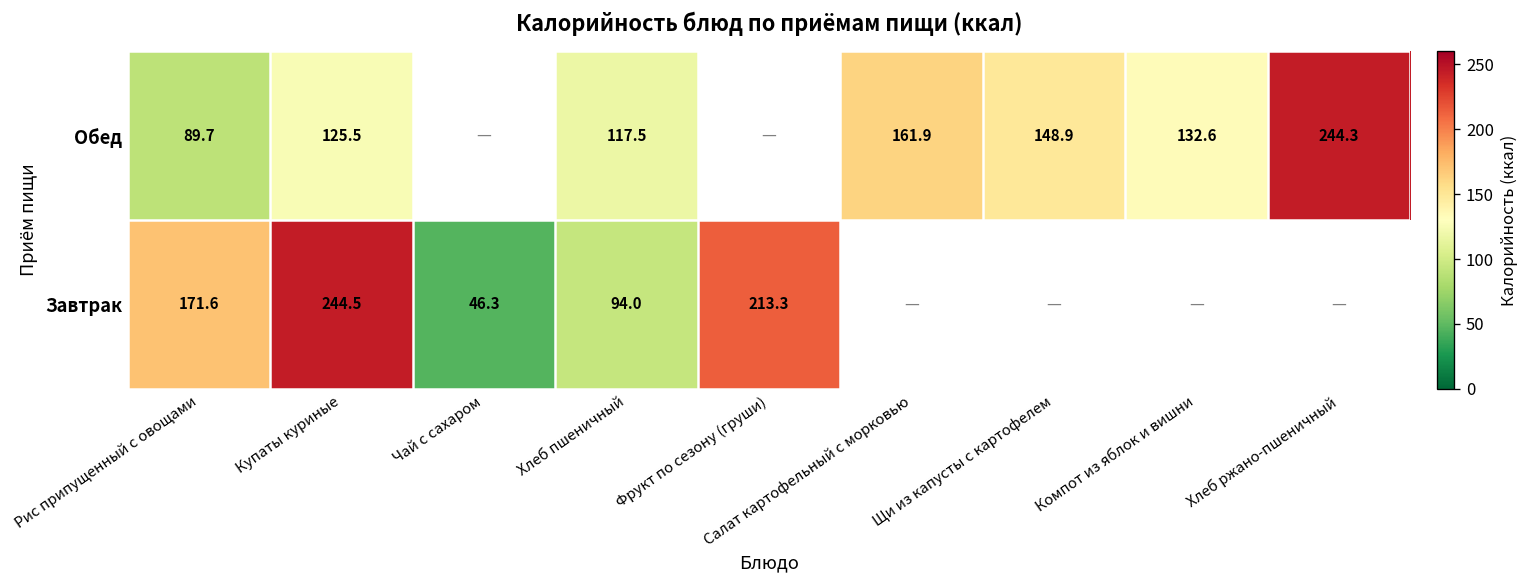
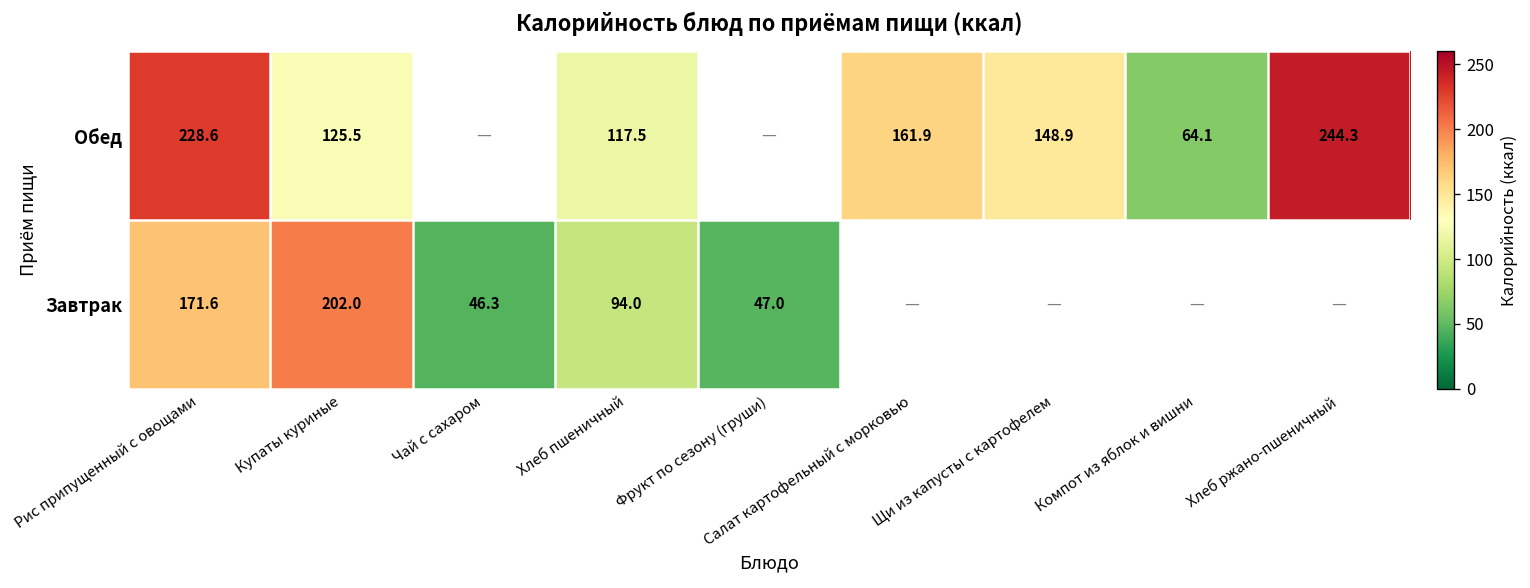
  {
    "Обед": {
-     "Рис припущенный с овощами": 89.7,
+     "Рис припущенный с овощами": 228.6,
      "Купаты куриные": 125.5,
      "Хлеб пшеничный": 117.5,
      "Салат картофельный с морковью": 161.9,
      "Щи из капусты с картофелем": 148.9,
-     "Компот из яблок и вишни": 132.6,
+     "Компот из яблок и вишни": 64.1,
      "Хлеб ржано-пшеничный": 244.3
    },
    "Завтрак": {
      "Рис припущенный с овощами": 171.6,
-     "Купаты куриные": 244.5,
+     "Купаты куриные": 202.0,
      "Чай с сахаром": 46.3,
      "Хлеб пшеничный": 94.0,
-     "Фрукт по сезону (груши)": 213.3
+     "Фрукт по сезону (груши)": 47.0
    }
  }
